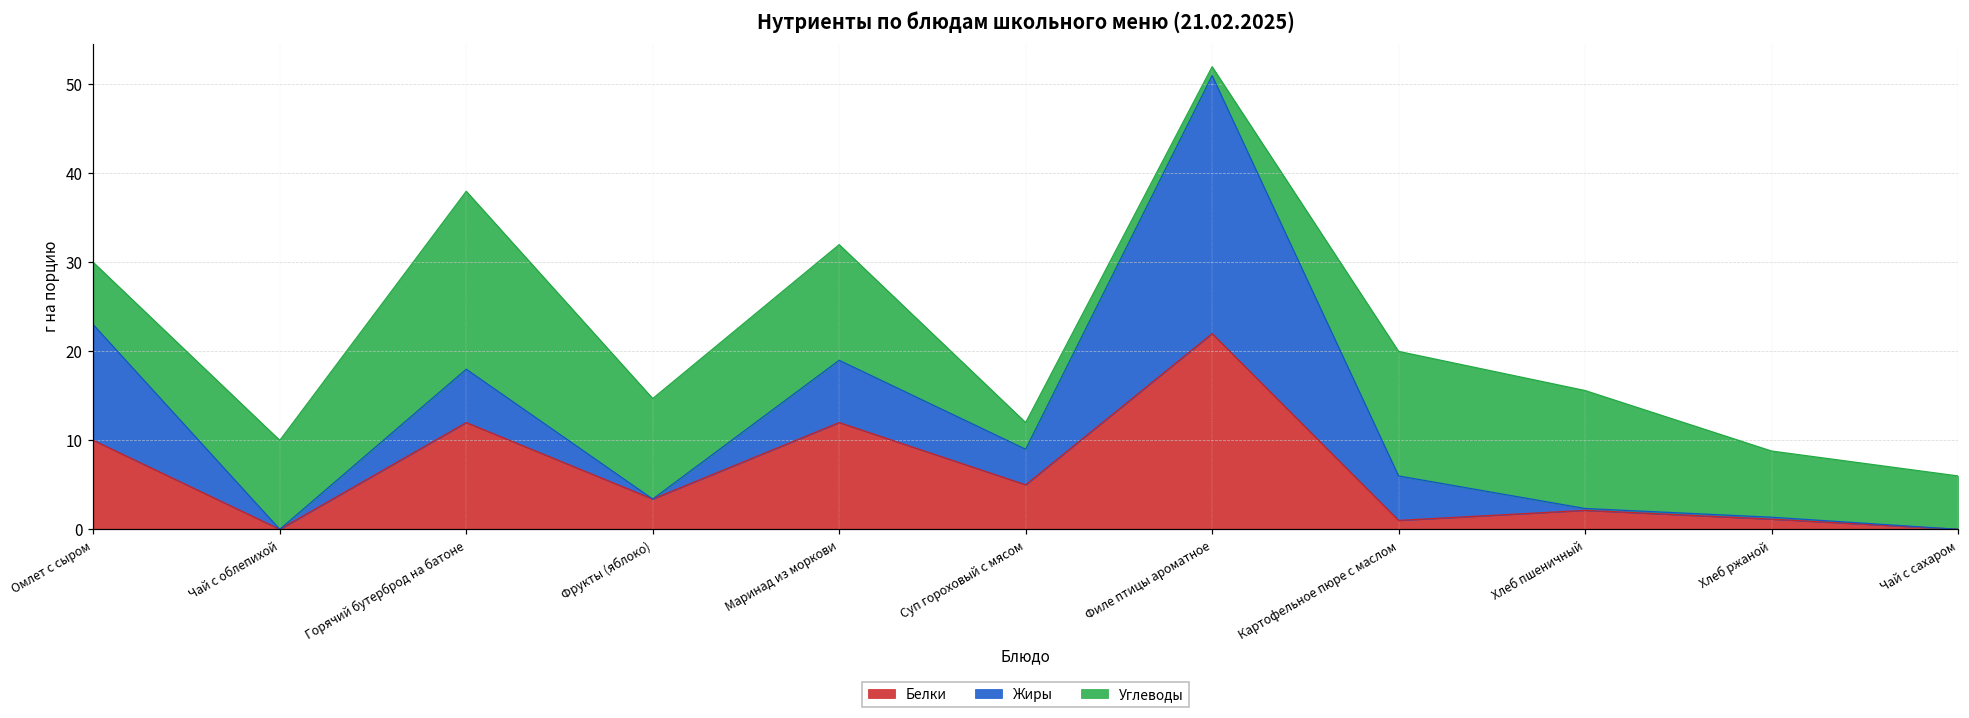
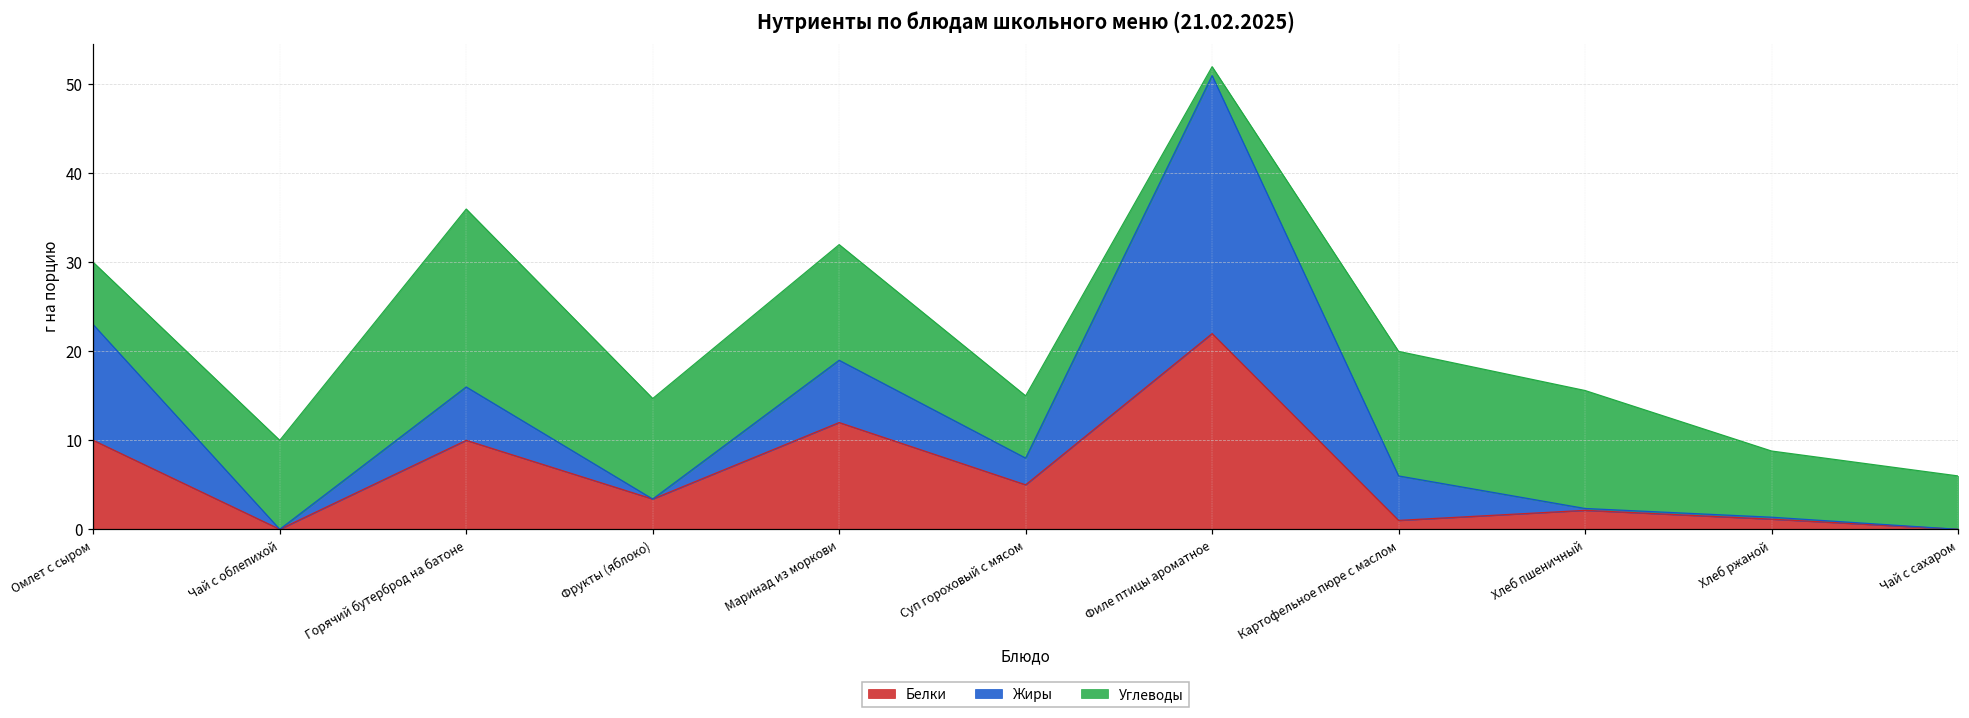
  {
    "Белки": {
      "Омлет с сыром": 10,
-     "Горячий бутерброд на батоне": 12,
+     "Горячий бутерброд на батоне": 10,
      "Маринад из моркови": 12,
      "Суп гороховый с мясом": 5,
      "Филе птицы ароматное": 22,
      "Картофельное пюре с маслом": 1
    },
    "Жиры": {
      "Омлет с сыром": 13,
      "Горячий бутерброд на батоне": 6,
      "Маринад из моркови": 7,
-     "Суп гороховый с мясом": 4,
+     "Суп гороховый с мясом": 3,
      "Филе птицы ароматное": 29,
      "Картофельное пюре с маслом": 5
    },
    "Углеводы": {
      "Омлет с сыром": 7,
      "Чай с облепихой": 10,
      "Горячий бутерброд на батоне": 20,
      "Фрукты (яблоко)": 11,
      "Маринад из моркови": 13,
-     "Суп гороховый с мясом": 3,
+     "Суп гороховый с мясом": 7,
      "Филе птицы ароматное": 1,
      "Картофельное пюре с маслом": 14,
      "Хлеб пшеничный": 13,
      "Хлеб ржаной": 7,
      "Чай с сахаром": 6
    }
  }
